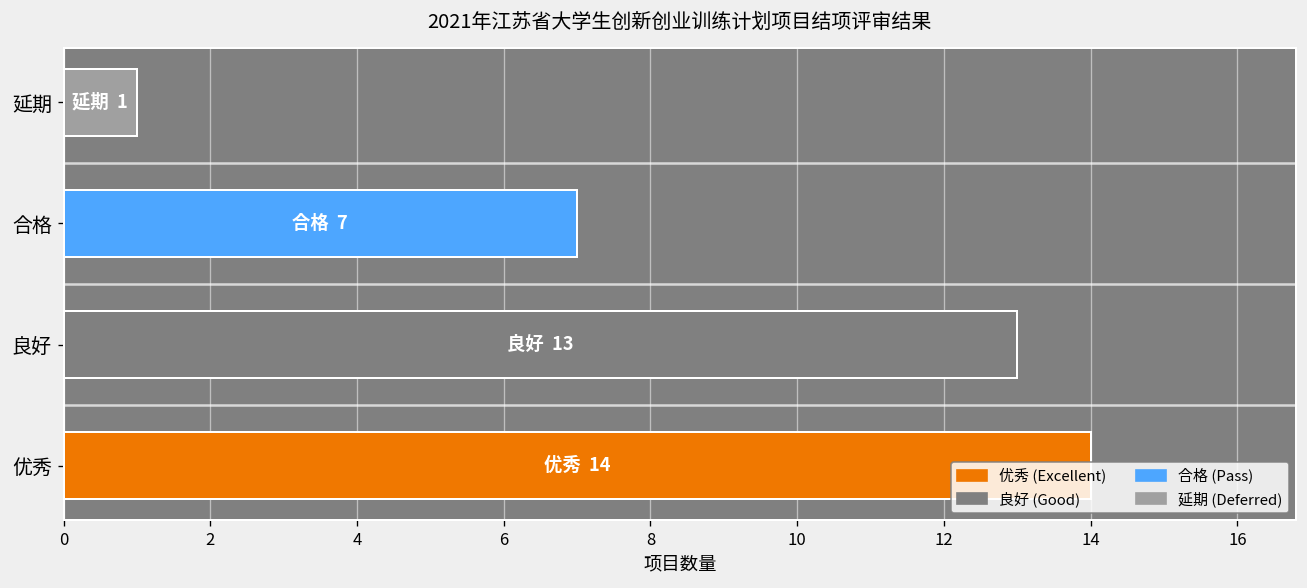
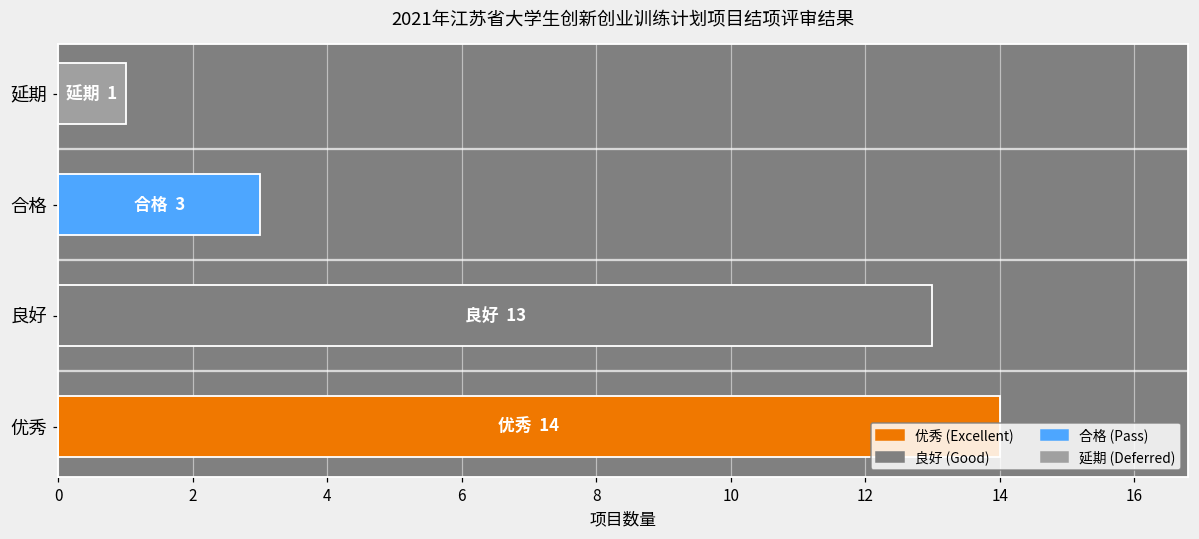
  {
    "延期": 1,
-   "合格": 7,
+   "合格": 3,
    "良好": 13
  }
